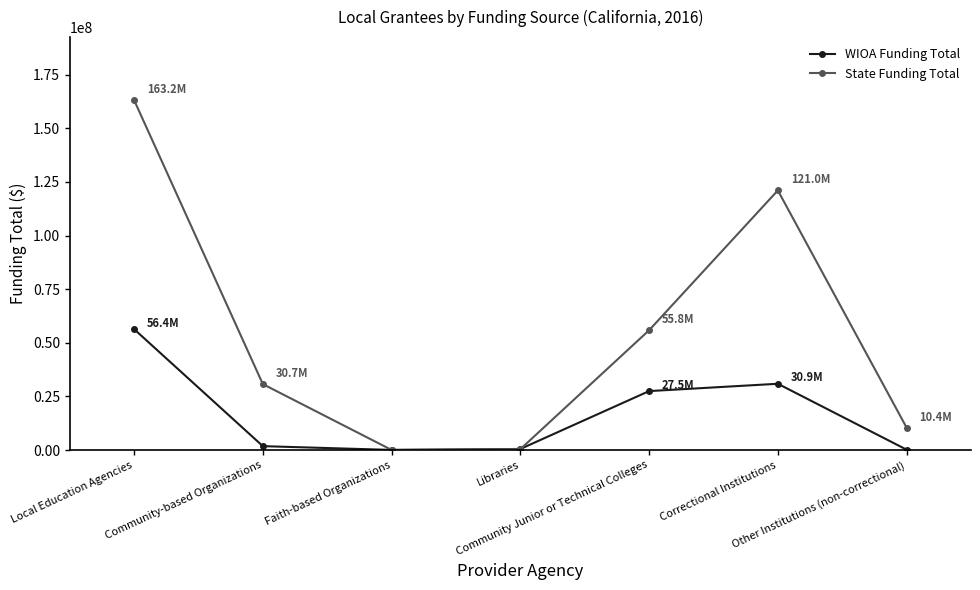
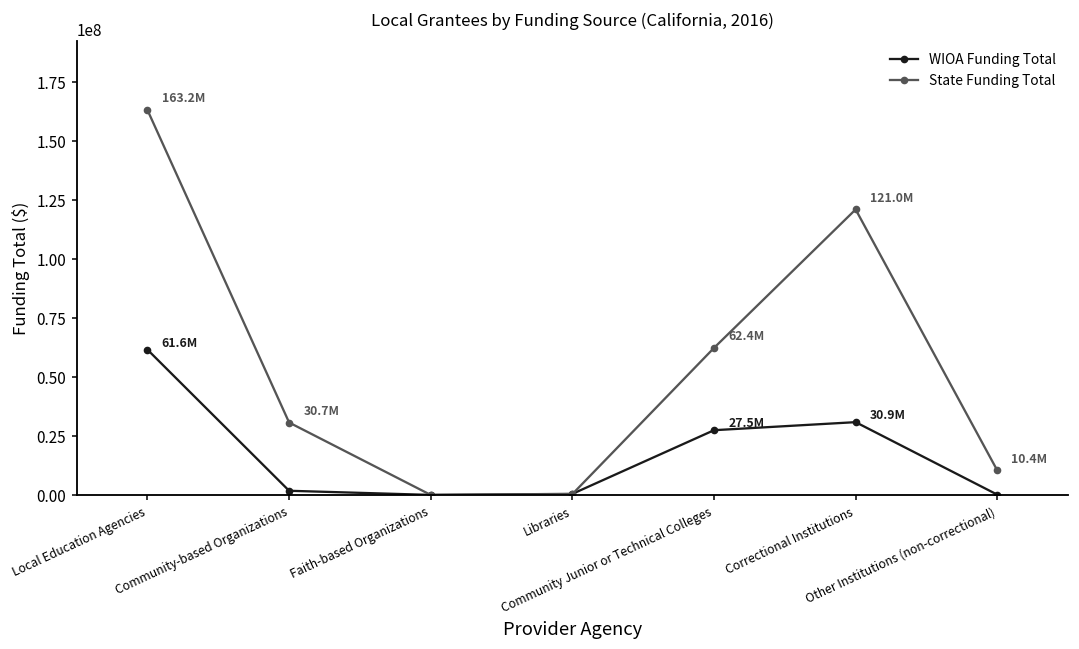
  {
    "WIOA Funding Total": {
-     "Local Education Agencies": "56.4M",
+     "Local Education Agencies": "61.6M",
      "Community Junior or Technical Colleges": "27.5M",
      "Correctional Institutions": "30.9M"
    },
    "State Funding Total": {
      "Local Education Agencies": "163.2M",
      "Community-based Organizations": "30.7M",
-     "Community Junior or Technical Colleges": "55.8M",
+     "Community Junior or Technical Colleges": "62.4M",
      "Correctional Institutions": "121.0M",
      "Other Institutions (non-correctional)": "10.4M"
    }
  }
